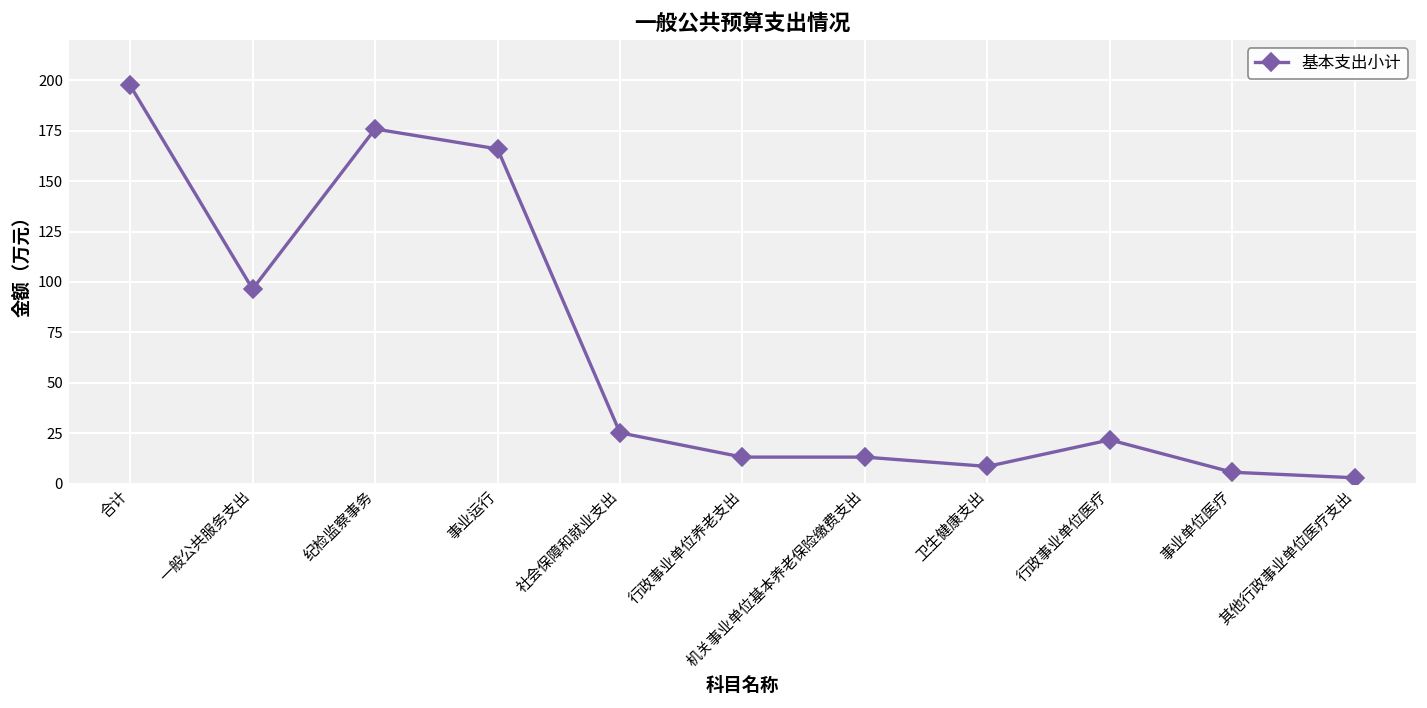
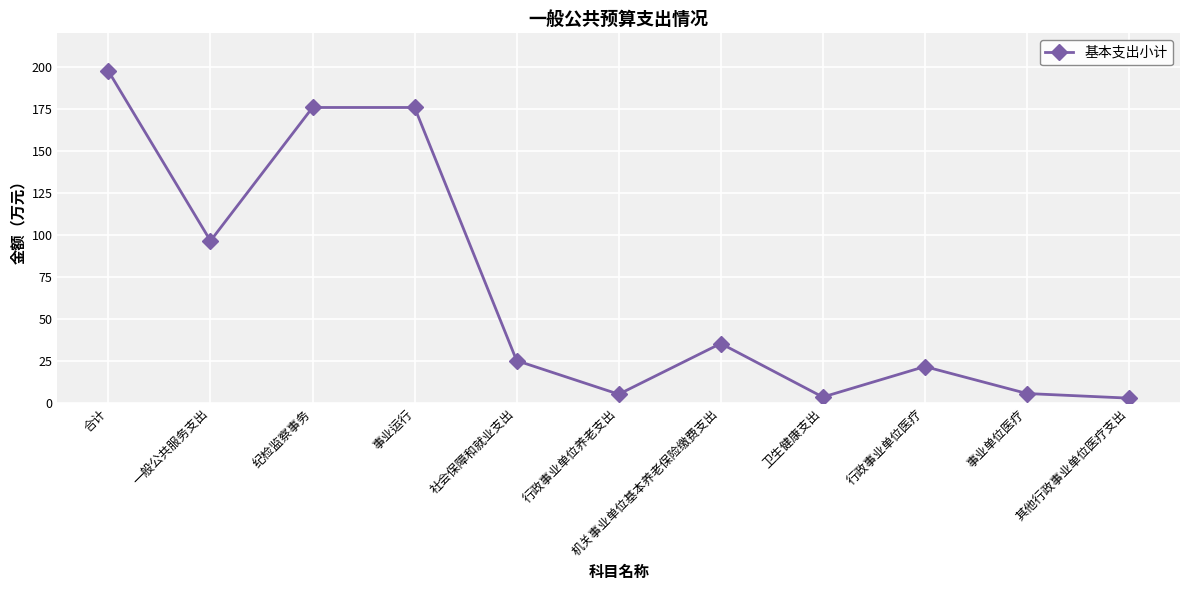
  {
    "合计": 197,
    "一般公共服务支出": 96,
    "纪检监察事务": 176,
-   "事业运行": 166,
+   "事业运行": 176,
    "社会保障和就业支出": 25,
-   "行政事业单位养老支出": 13,
-   "机关事业单位基本养老保险缴费支出": 13,
-   "卫生健康支出": 8,
+   "行政事业单位养老支出": 5,
+   "机关事业单位基本养老保险缴费支出": 35,
+   "卫生健康支出": 4,
    "行政事业单位医疗": 22,
    "事业单位医疗": 6,
    "其他行政事业单位医疗支出": 3
  }
